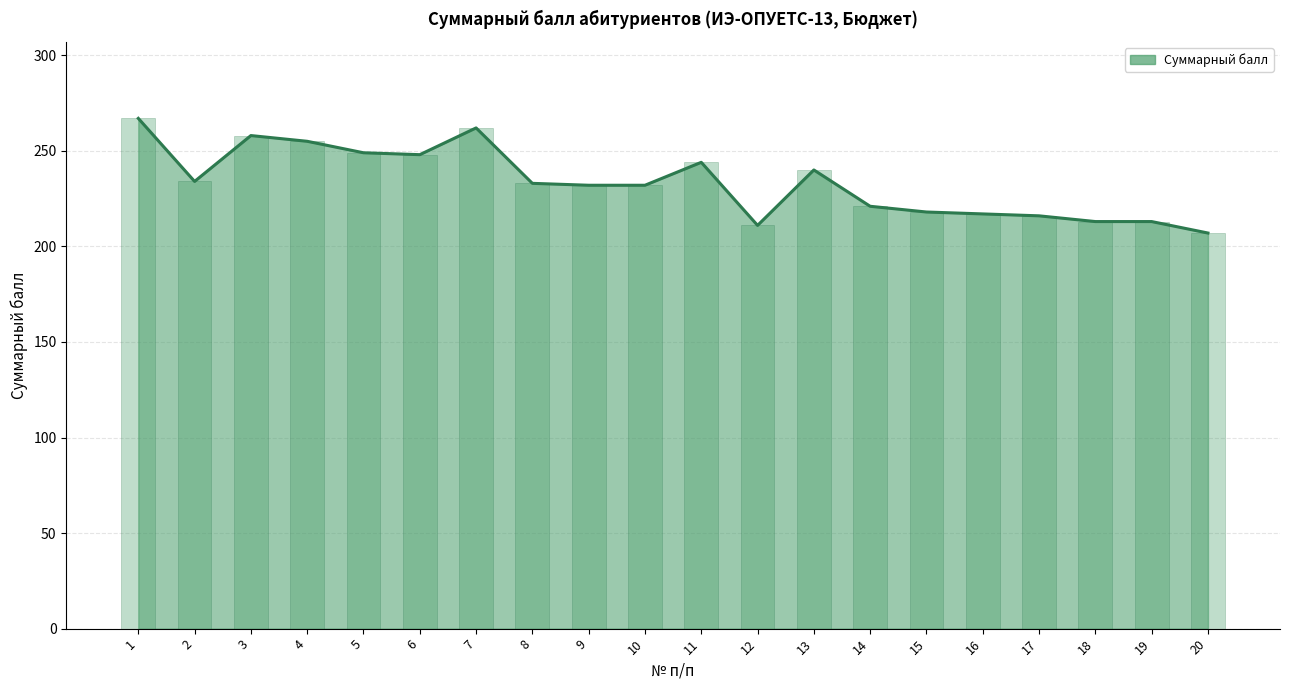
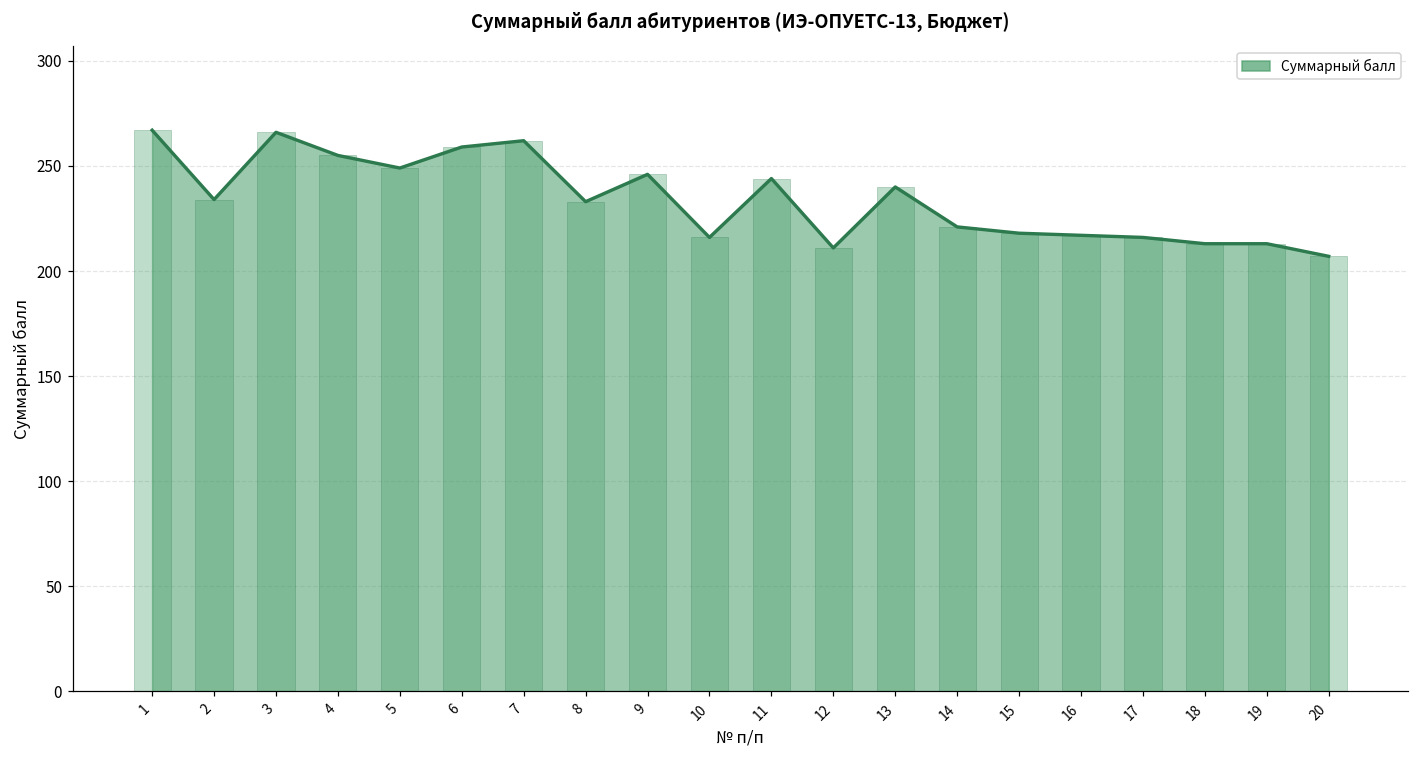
  {
    "1": 267,
    "2": 234,
-   "3": 258,
+   "3": 266,
    "4": 255,
    "5": 249,
-   "6": 248,
+   "6": 259,
    "7": 262,
    "8": 233,
-   "9": 232,
-   "10": 232,
+   "9": 246,
+   "10": 216,
    "11": 244,
    "12": 211,
    "13": 240,
    "14": 221,
    "15": 218,
    "16": 217,
    "17": 216,
    "18": 213,
    "19": 213,
    "20": 207
  }
